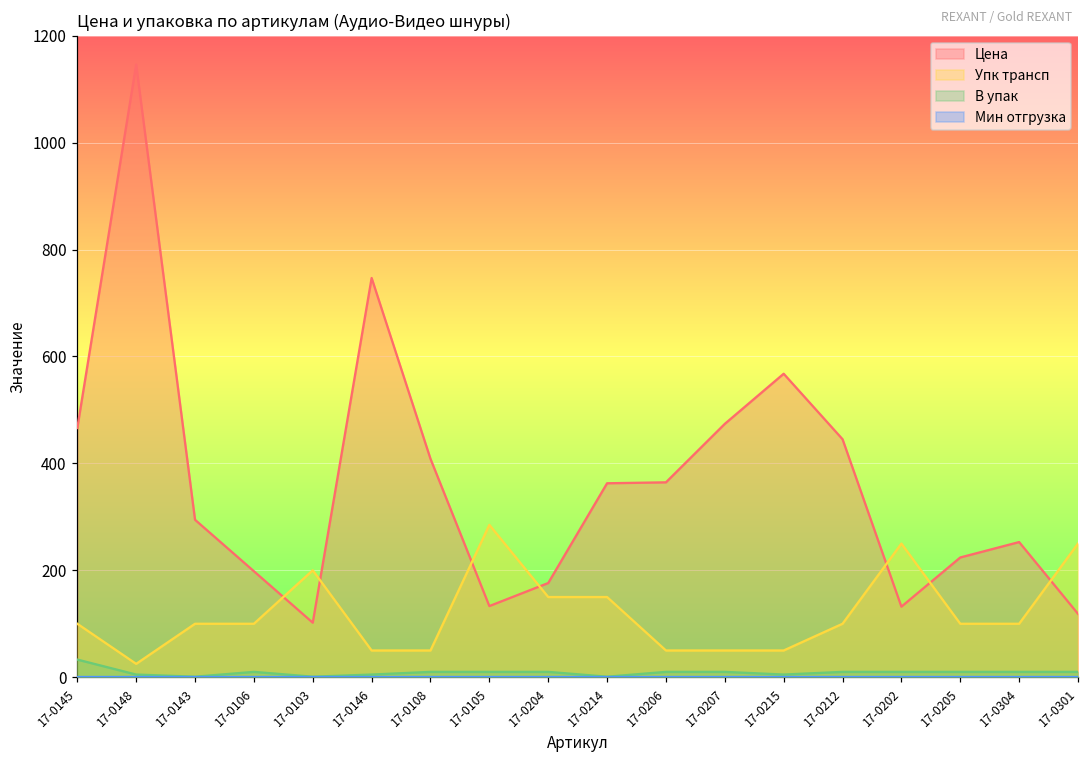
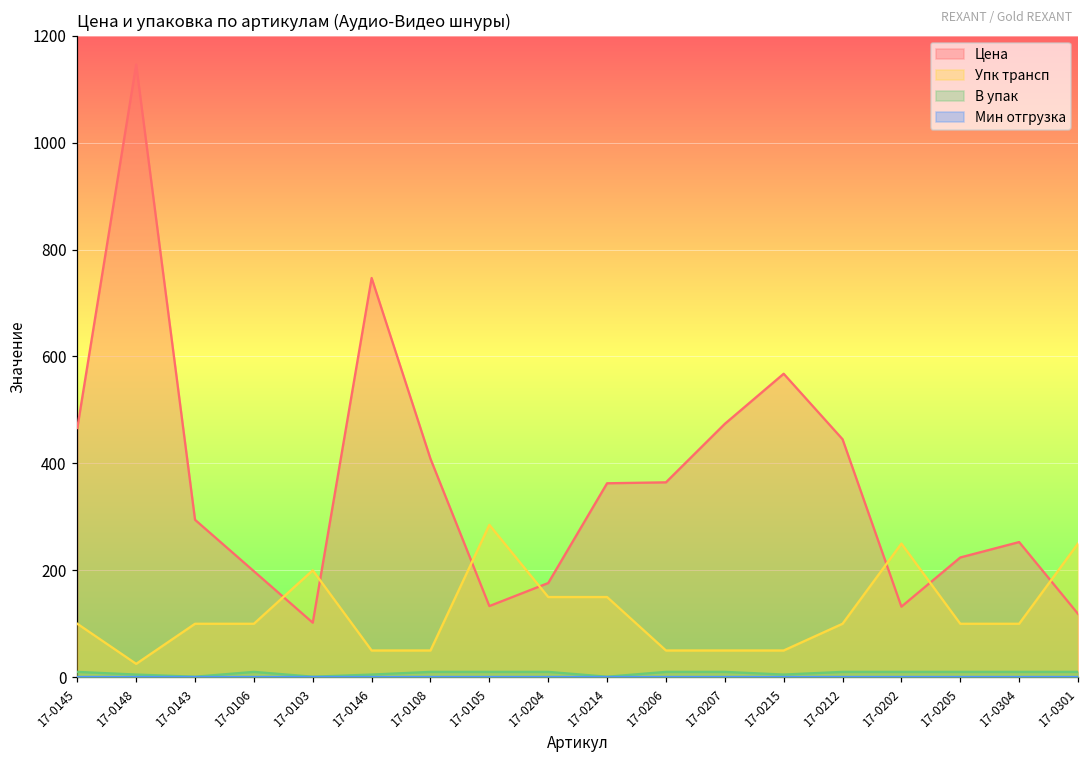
  {
    "Цена": {
      "17-0145": 470,
      "17-0148": 1150,
      "17-0143": 290,
      "17-0106": 200,
      "17-0103": 100,
      "17-0146": 750,
      "17-0108": 410,
      "17-0105": 130,
      "17-0204": 180,
      "17-0214": 360,
      "17-0206": 360,
      "17-0207": 470,
      "17-0215": 570,
      "17-0212": 450,
      "17-0202": 130,
      "17-0205": 220,
      "17-0304": 250,
      "17-0301": 120
    },
    "Упк трансп": {
      "17-0145": 100,
      "17-0148": 30,
      "17-0143": 100,
      "17-0106": 100,
      "17-0103": 200,
      "17-0146": 50,
      "17-0108": 50,
      "17-0105": 290,
      "17-0204": 150,
      "17-0214": 150,
      "17-0206": 50,
      "17-0207": 50,
      "17-0215": 50,
      "17-0212": 100,
      "17-0202": 250,
      "17-0205": 100,
      "17-0304": 100,
      "17-0301": 250
    },
    "В упак": {
-     "17-0145": 30,
+     "17-0145": 10,
      "17-0106": 10,
      "17-0108": 10,
      "17-0105": 10,
      "17-0204": 10,
      "17-0206": 10,
      "17-0207": 10,
      "17-0212": 10,
      "17-0202": 10,
      "17-0205": 10,
      "17-0304": 10,
      "17-0301": 10
    },
    "Мин отгрузка": {
      "17-0145": 0,
      "17-0106": 0,
      "17-0108": 0,
      "17-0105": 0,
      "17-0204": 0,
      "17-0206": 0,
      "17-0207": 0,
      "17-0212": 0,
      "17-0202": 0,
      "17-0205": 0,
      "17-0304": 0,
      "17-0301": 0
    }
  }
